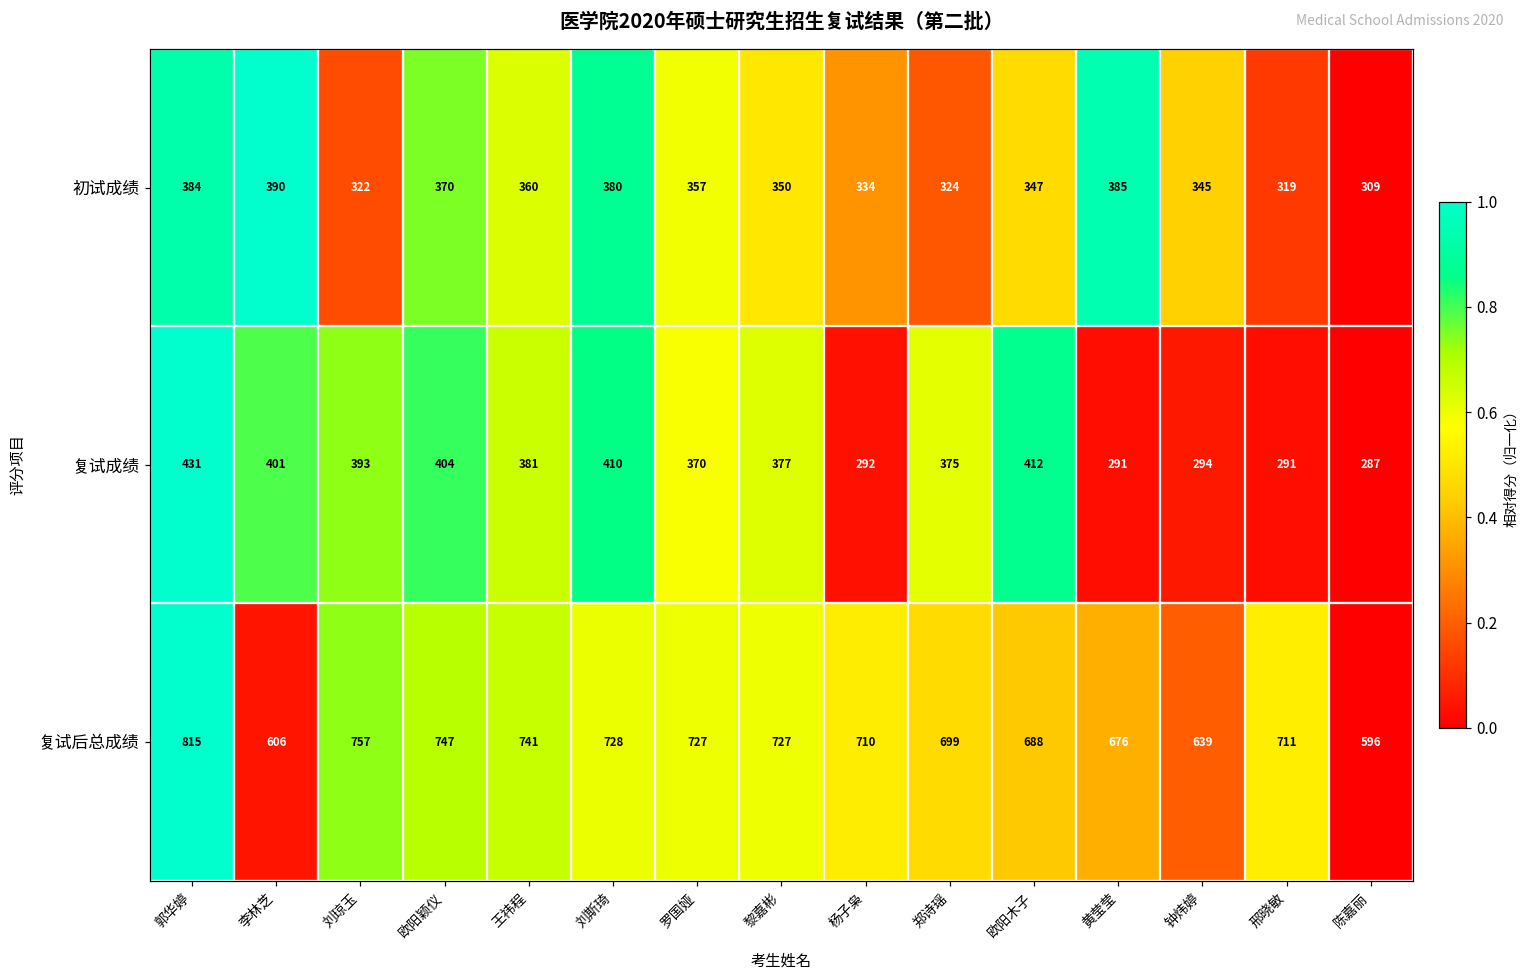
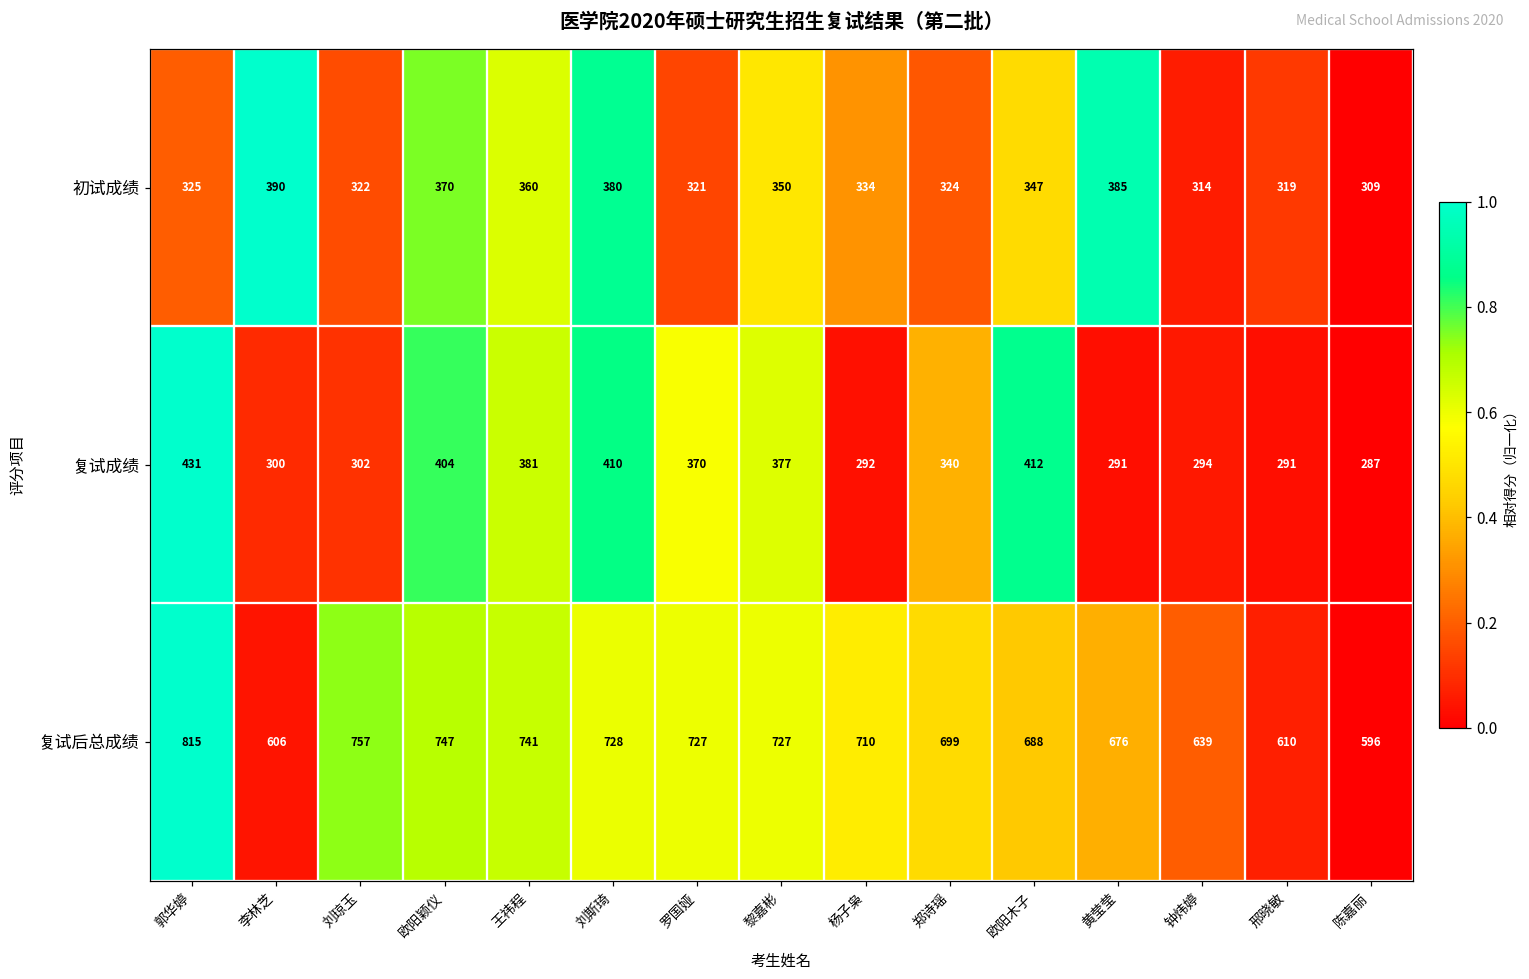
  {
    "初试成绩": {
-     "郭华婷": 384,
+     "郭华婷": 325,
      "李林芝": 390,
      "刘琼玉": 322,
      "欧阳颖仪": 370,
      "王祎程": 360,
      "刘斯琦": 380,
-     "罗国娅": 357,
+     "罗国娅": 321,
      "黎嘉彬": 350,
      "杨子枭": 334,
      "郑诗瑶": 324,
      "欧阳木子": 347,
      "黄莹莹": 385,
-     "钟炜婷": 345,
+     "钟炜婷": 314,
      "邢晓敏": 319,
      "陈嘉丽": 309
    },
    "复试成绩": {
      "郭华婷": 431,
-     "李林芝": 401,
-     "刘琼玉": 393,
+     "李林芝": 300,
+     "刘琼玉": 302,
      "欧阳颖仪": 404,
      "王祎程": 381,
      "刘斯琦": 410,
      "罗国娅": 370,
      "黎嘉彬": 377,
      "杨子枭": 292,
-     "郑诗瑶": 375,
+     "郑诗瑶": 340,
      "欧阳木子": 412,
      "黄莹莹": 291,
      "钟炜婷": 294,
      "邢晓敏": 291,
      "陈嘉丽": 287
    },
    "复试后总成绩": {
      "郭华婷": 815,
      "李林芝": 606,
      "刘琼玉": 757,
      "欧阳颖仪": 747,
      "王祎程": 741,
      "刘斯琦": 728,
      "罗国娅": 727,
      "黎嘉彬": 727,
      "杨子枭": 710,
      "郑诗瑶": 699,
      "欧阳木子": 688,
      "黄莹莹": 676,
      "钟炜婷": 639,
-     "邢晓敏": 711,
+     "邢晓敏": 610,
      "陈嘉丽": 596
    }
  }
